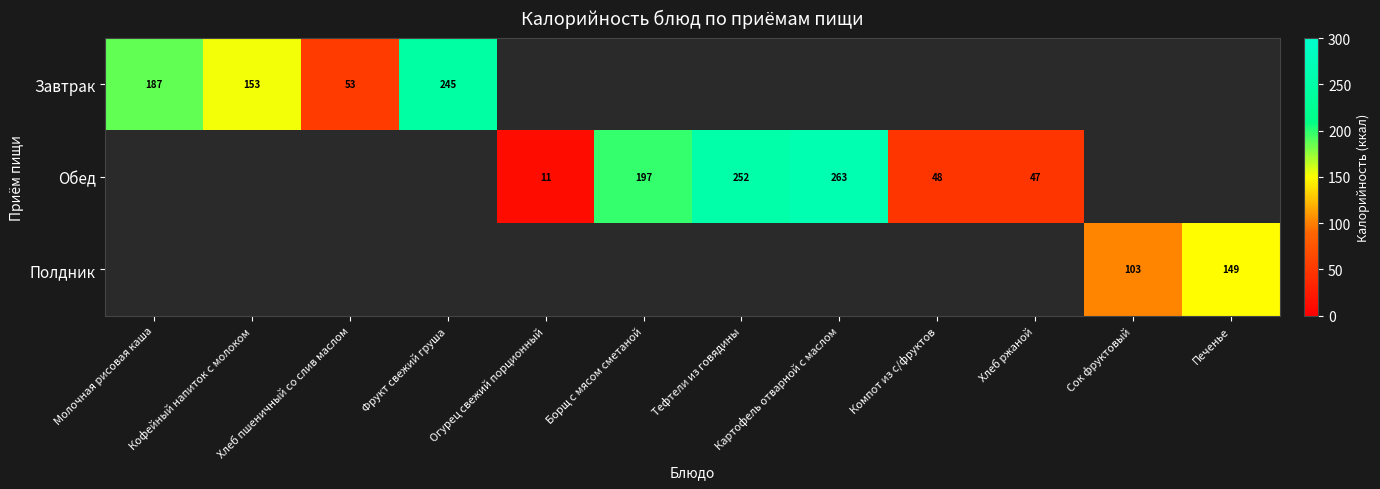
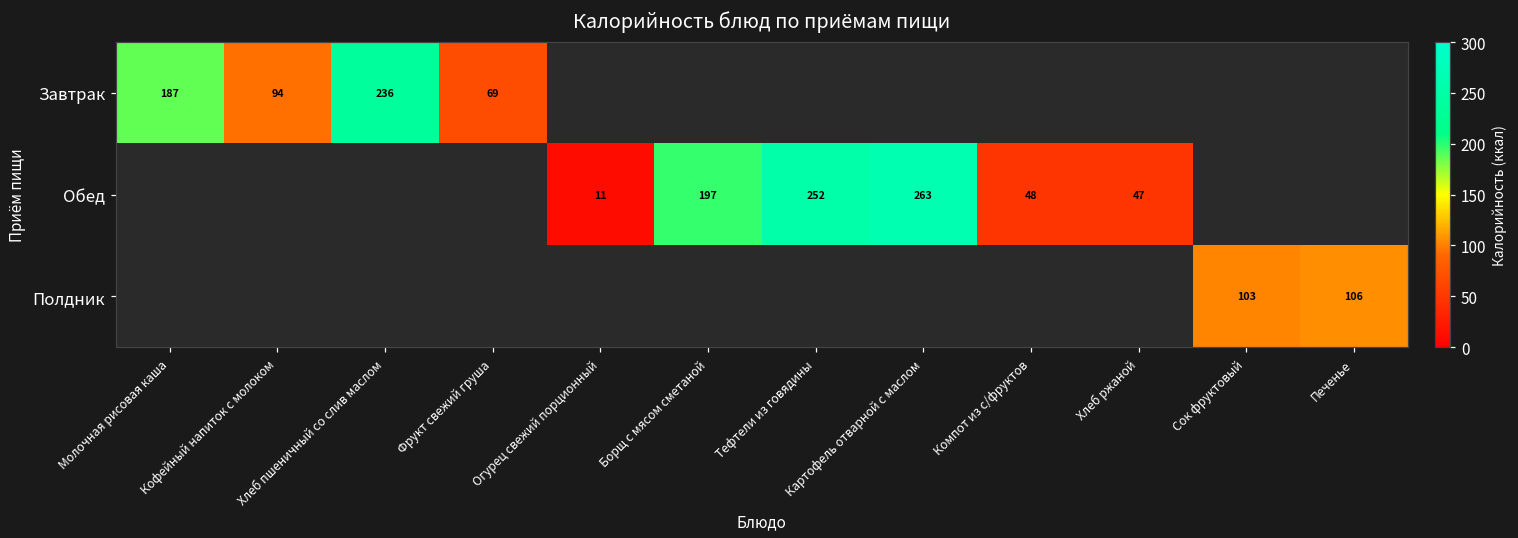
  {
    "Завтрак": {
      "Молочная рисовая каша": 187,
-     "Кофейный напиток с молоком": 153,
-     "Хлеб пшеничный со слив маслом": 53,
-     "Фрукт свежий груша": 245
+     "Кофейный напиток с молоком": 94,
+     "Хлеб пшеничный со слив маслом": 236,
+     "Фрукт свежий груша": 69
    },
    "Обед": {
      "Огурец свежий порционный": 11,
      "Борщ с мясом сметаной": 197,
      "Тефтели из говядины": 252,
      "Картофель отварной с маслом": 263,
      "Компот из с/фруктов": 48,
      "Хлеб ржаной": 47
    },
    "Полдник": {
      "Сок фруктовый": 103,
-     "Печенье": 149
+     "Печенье": 106
    }
  }
